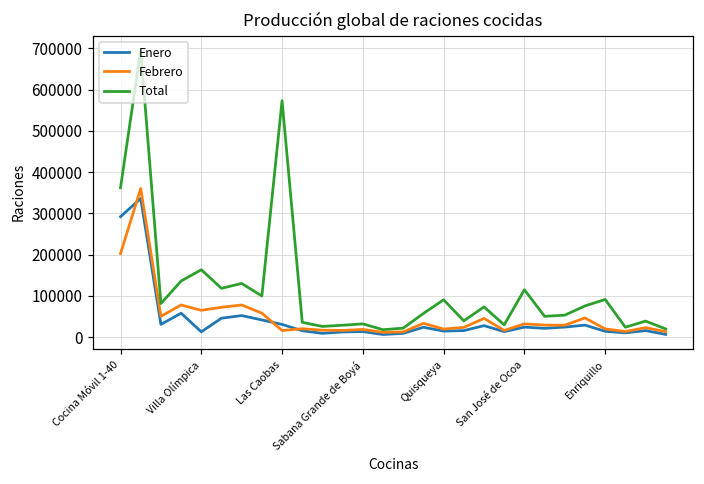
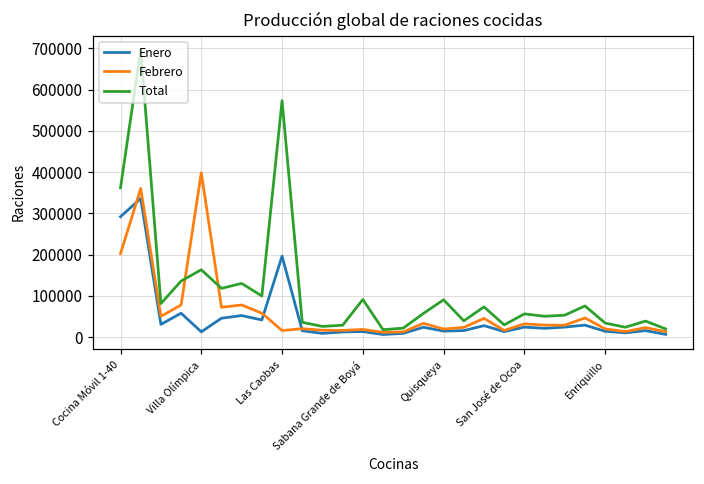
  {
    "Enero": {
      "Cocina Móvil 1-40": 290000,
      "Villa Olímpica": 10000,
-     "Las Caobas": 30000,
+     "Las Caobas": 200000,
      "San José de Ocoa": 20000
    },
    "Febrero": {
      "Cocina Móvil 1-40": 200000,
-     "Villa Olímpica": 70000,
+     "Villa Olímpica": 400000,
      "Las Caobas": 20000,
      "San José de Ocoa": 30000
    },
    "Total": {
      "Cocina Móvil 1-40": 360000,
      "Villa Olímpica": 160000,
      "Las Caobas": 570000,
-     "Sabana Grande de Boyá": 30000,
+     "Sabana Grande de Boyá": 90000,
      "Quisqueya": 90000,
-     "San José de Ocoa": 110000,
-     "Enriquillo": 90000
+     "San José de Ocoa": 60000,
+     "Enriquillo": 30000
    }
  }
